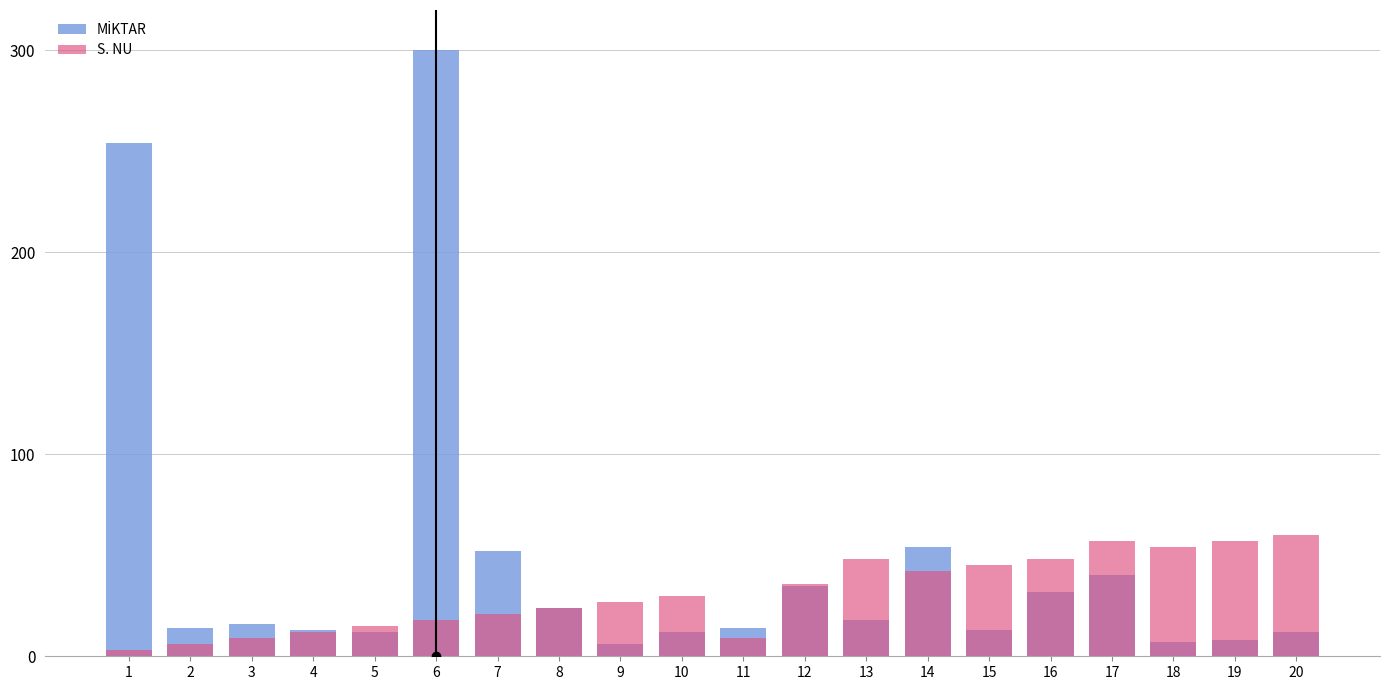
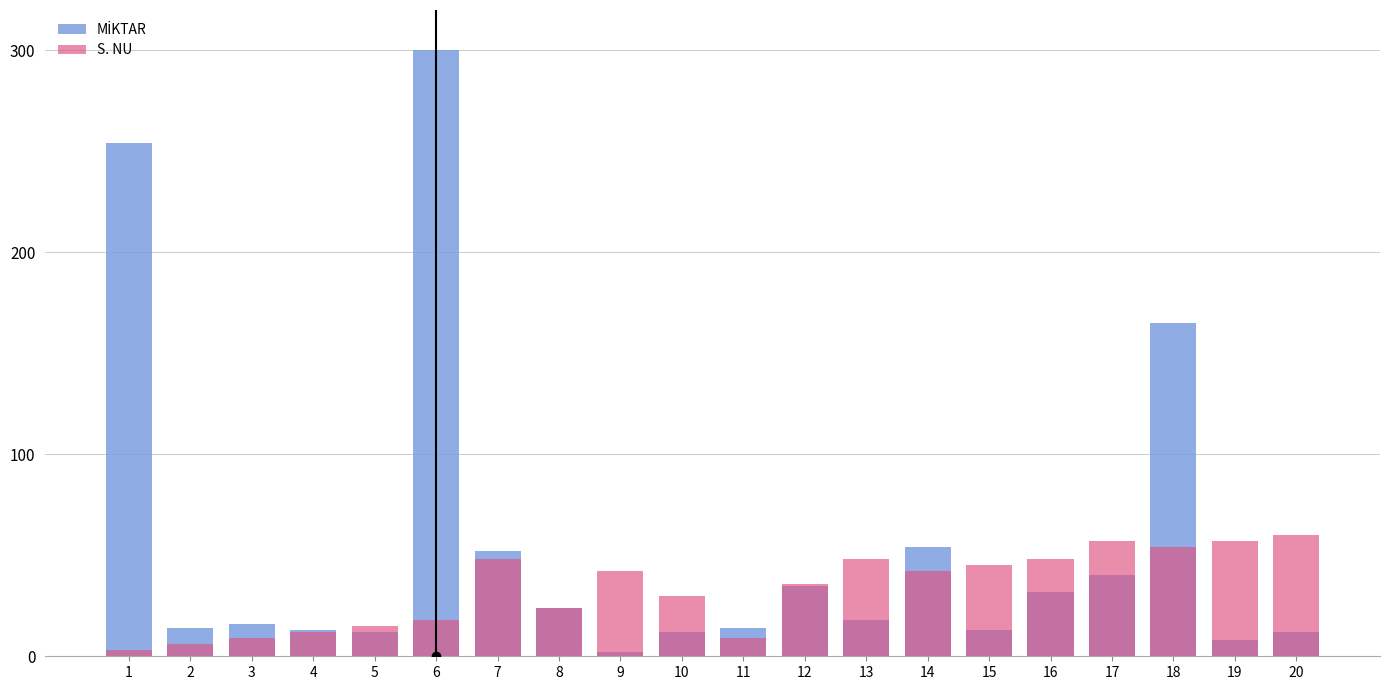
  {
    "MİKTAR": {
      "1": 254,
      "2": 14,
      "3": 16,
      "4": 13,
      "6": 300,
      "7": 52,
      "8": 24,
-     "9": 6,
+     "9": 2,
      "11": 14,
      "14": 54,
-     "18": 7
+     "18": 165
    },
    "S. NU": {
      "5": 15,
-     "7": 21,
+     "7": 48,
      "8": 24,
-     "9": 27,
+     "9": 42,
      "10": 30,
      "12": 36,
      "13": 48,
      "15": 45,
      "16": 48,
      "17": 57,
      "19": 57,
      "20": 60
    }
  }
